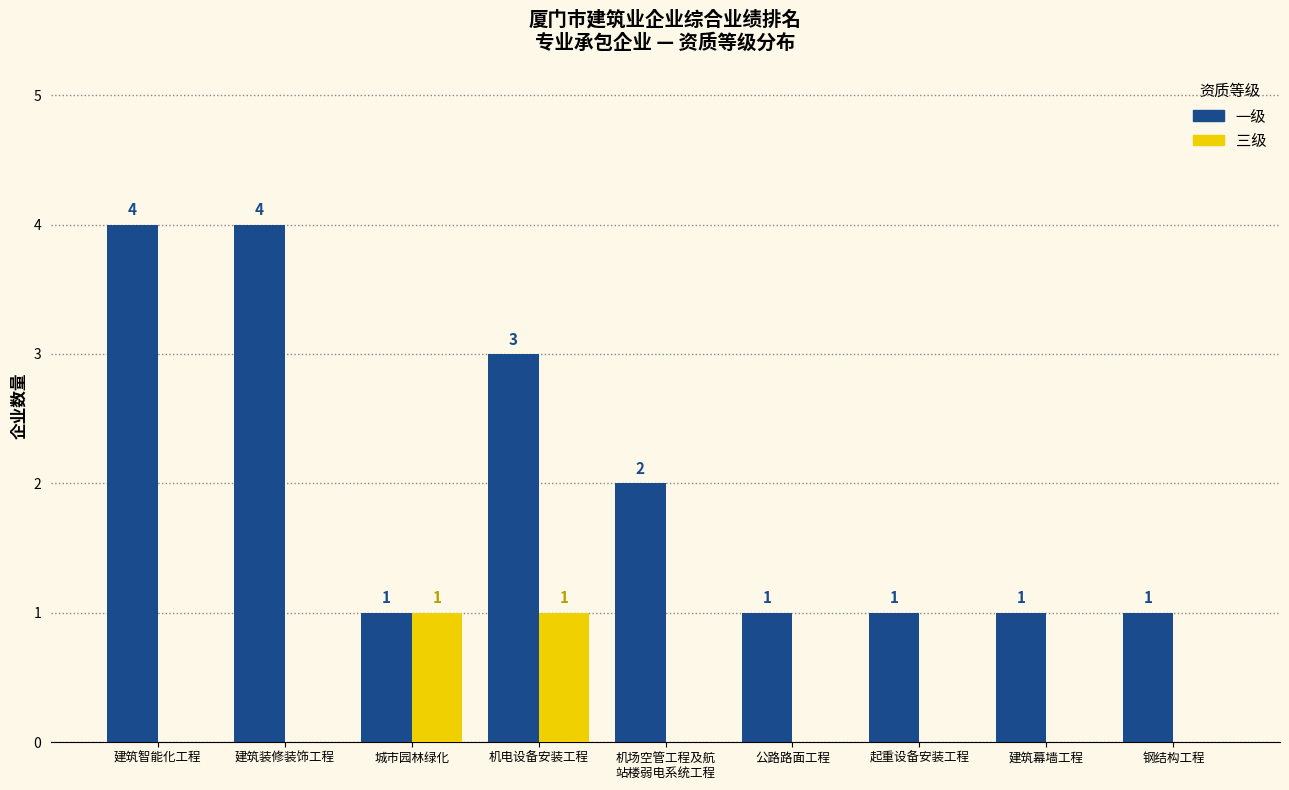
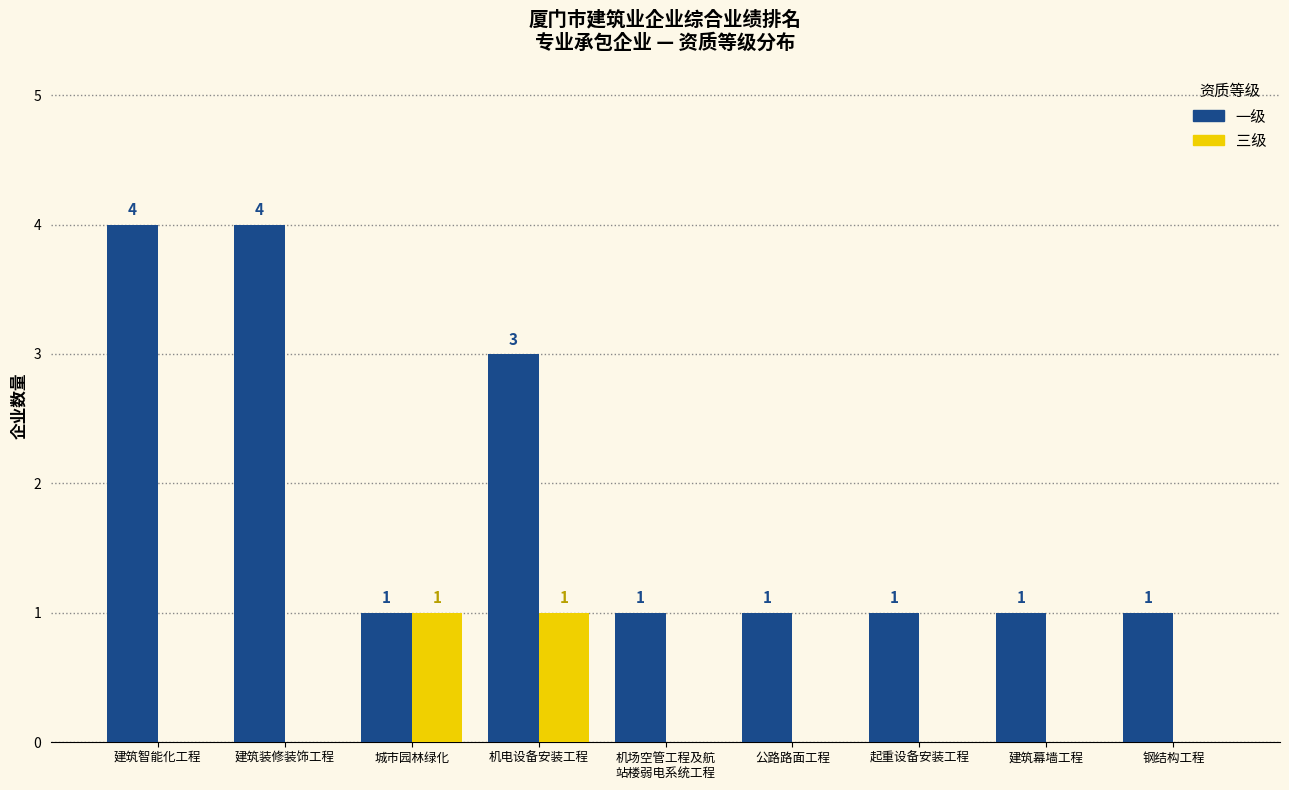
  {
    "一级": {
      "建筑智能化工程": 4,
      "建筑装修装饰工程": 4,
      "城市园林绿化": 1,
      "机电设备安装工程": 3,
-     "机场空管工程及航 站楼弱电系统工程": 2,
+     "机场空管工程及航 站楼弱电系统工程": 1,
      "公路路面工程": 1,
      "起重设备安装工程": 1,
      "建筑幕墙工程": 1,
      "钢结构工程": 1
    },
    "三级": {
      "城市园林绿化": 1,
      "机电设备安装工程": 1
    }
  }
